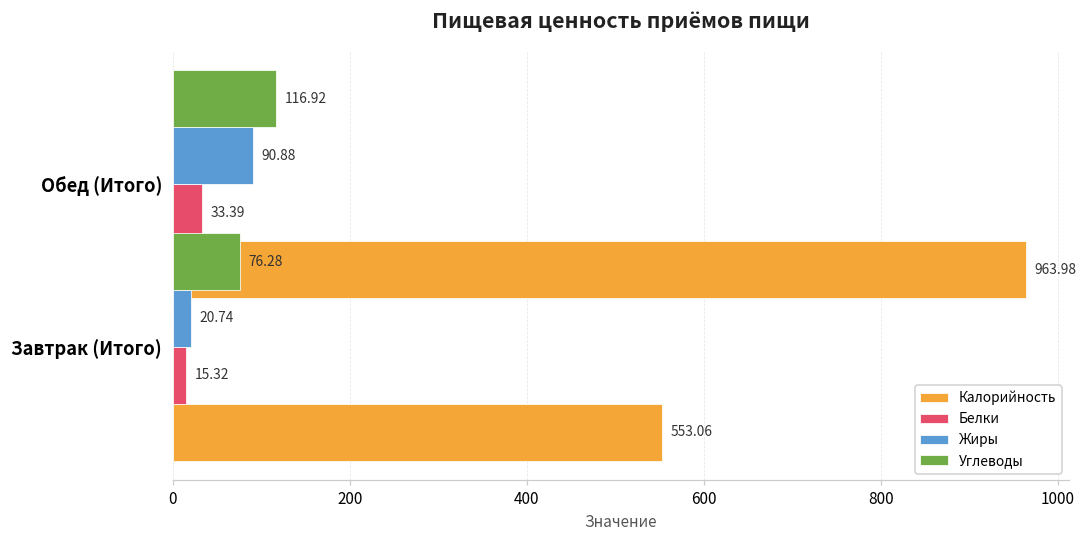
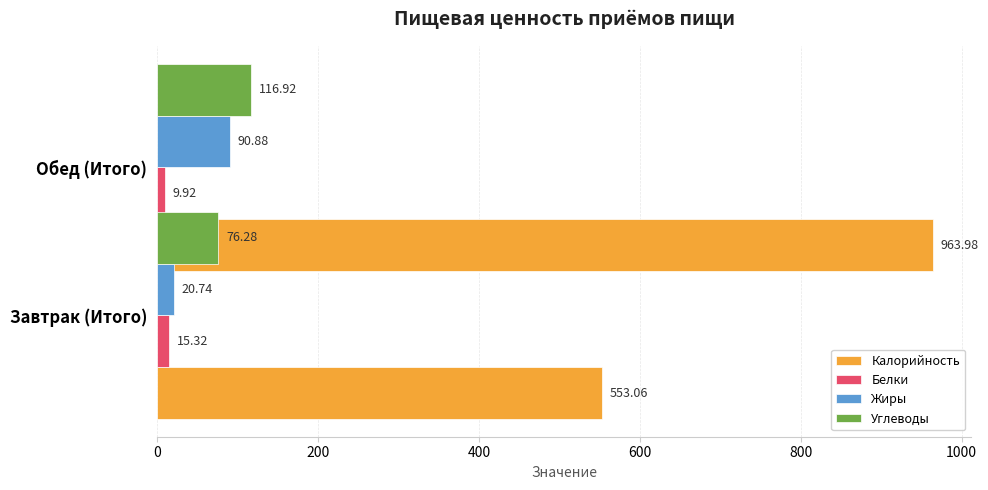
  {
    "Белки": {
-     "Обед (Итого)": 33.39,
+     "Обед (Итого)": 9.92,
      "Завтрак (Итого)": 15.32
    },
    "Жиры": {
      "Обед (Итого)": 90.88,
      "Завтрак (Итого)": 20.74
    }
  }
